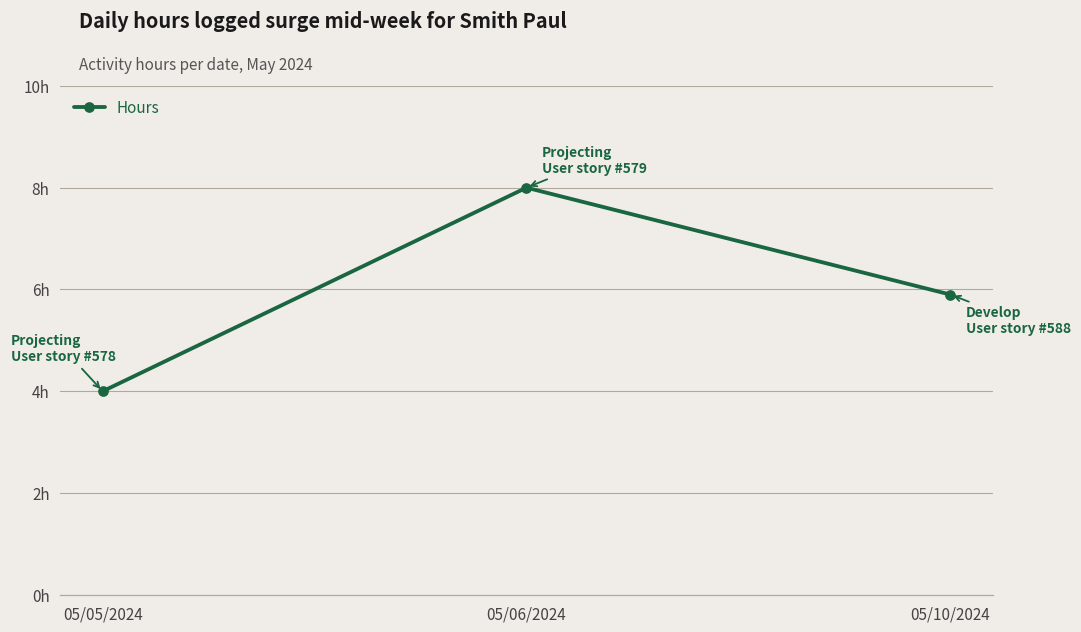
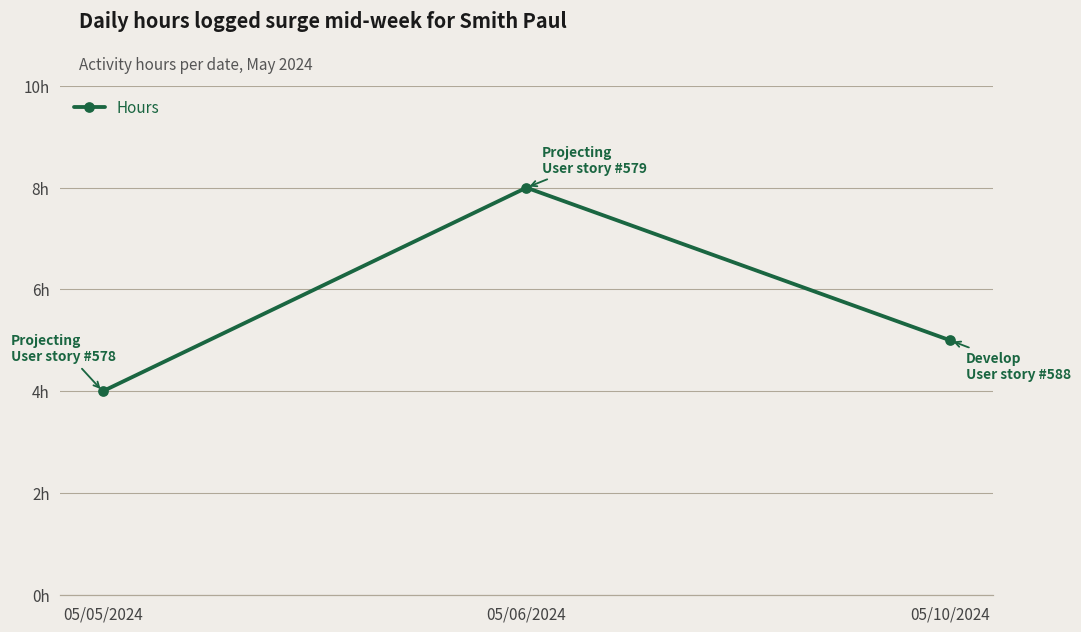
  {
-   "05/10/2024": "5.9h"
+   "05/10/2024": "5.0h"
  }
